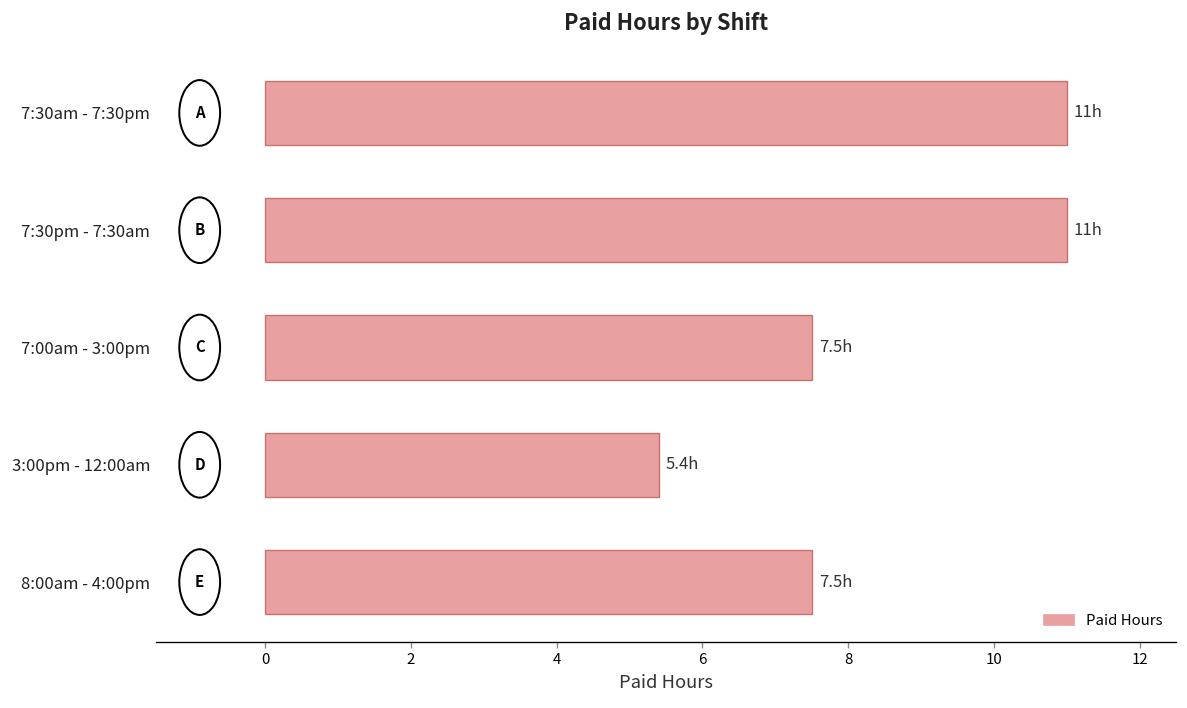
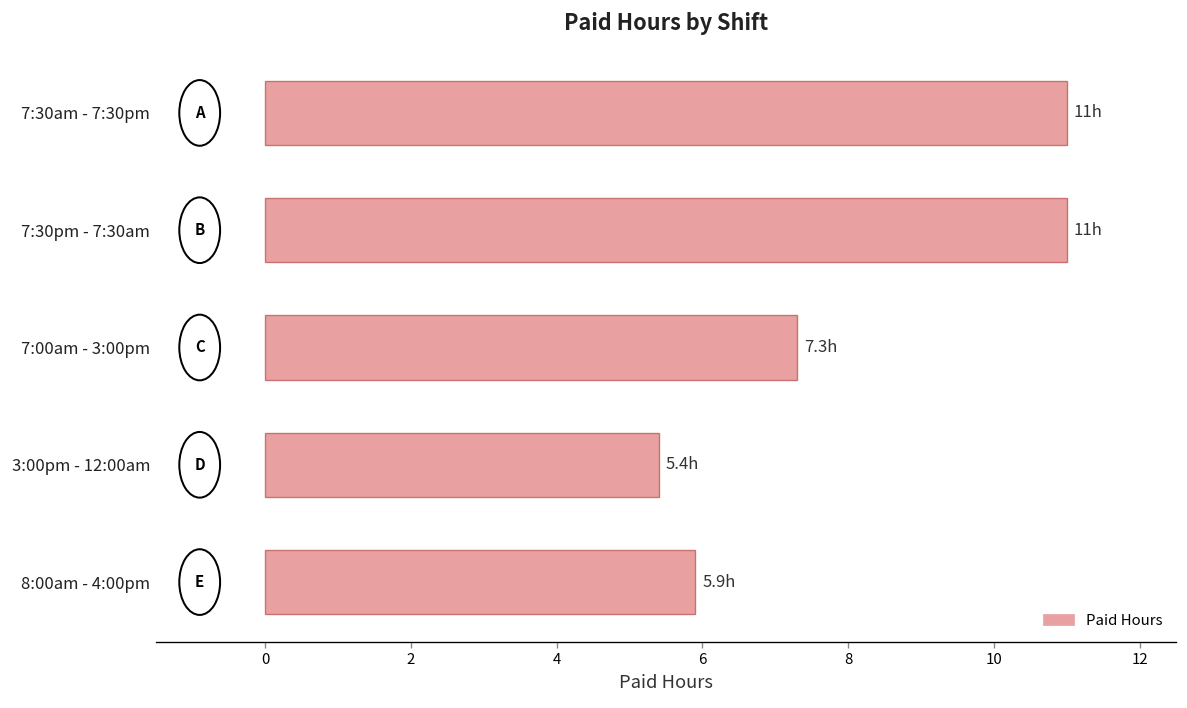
  {
    "7:30am - 7:30pm": "11h",
    "7:30pm - 7:30am": "11h",
-   "7:00am - 3:00pm": "7.5h",
+   "7:00am - 3:00pm": "7.3h",
    "3:00pm - 12:00am": "5.4h",
-   "8:00am - 4:00pm": "7.5h"
+   "8:00am - 4:00pm": "5.9h"
  }
